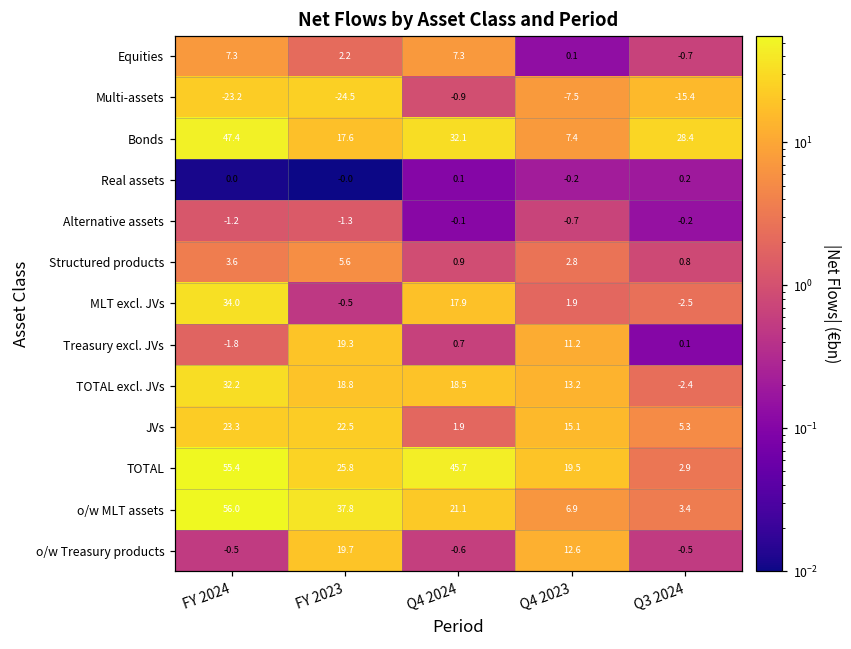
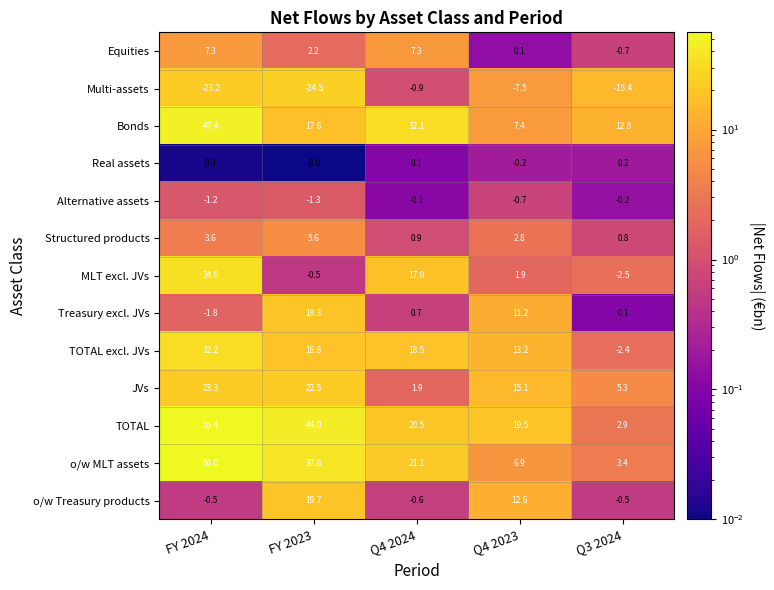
  {
    "Equities": {
      "FY 2024": 7.3,
      "FY 2023": 2.2,
      "Q4 2024": 7.3,
      "Q4 2023": 0.1,
      "Q3 2024": -0.7
    },
    "Multi-assets": {
      "FY 2024": -23.2,
      "FY 2023": -24.5,
      "Q4 2024": -0.9,
      "Q4 2023": -7.5,
      "Q3 2024": -15.4
    },
    "Bonds": {
      "FY 2024": 47.4,
      "FY 2023": 17.6,
      "Q4 2024": 32.1,
      "Q4 2023": 7.4,
-     "Q3 2024": 28.4
+     "Q3 2024": 12.8
    },
    "Real assets": {
      "FY 2024": 0.0,
      "FY 2023": -0.0,
      "Q4 2024": 0.1,
      "Q4 2023": -0.2,
      "Q3 2024": 0.2
    },
    "Alternative assets": {
      "FY 2024": -1.2,
      "FY 2023": -1.3,
      "Q4 2024": -0.1,
      "Q4 2023": -0.7,
      "Q3 2024": -0.2
    },
    "Structured products": {
      "FY 2024": 3.6,
      "FY 2023": 5.6,
      "Q4 2024": 0.9,
      "Q4 2023": 2.8,
      "Q3 2024": 0.8
    },
    "MLT excl. JVs": {
      "FY 2024": 34.0,
      "FY 2023": -0.5,
      "Q4 2024": 17.9,
      "Q4 2023": 1.9,
      "Q3 2024": -2.5
    },
    "Treasury excl. JVs": {
      "FY 2024": -1.8,
      "FY 2023": 19.3,
      "Q4 2024": 0.7,
      "Q4 2023": 11.2,
      "Q3 2024": 0.1
    },
    "TOTAL excl. JVs": {
      "FY 2024": 32.2,
      "FY 2023": 18.8,
      "Q4 2024": 18.5,
      "Q4 2023": 13.2,
      "Q3 2024": -2.4
    },
    "JVs": {
      "FY 2024": 23.3,
      "FY 2023": 22.5,
      "Q4 2024": 1.9,
      "Q4 2023": 15.1,
      "Q3 2024": 5.3
    },
    "TOTAL": {
      "FY 2024": 55.4,
-     "FY 2023": 25.8,
-     "Q4 2024": 45.7,
+     "FY 2023": 44.0,
+     "Q4 2024": 20.5,
      "Q4 2023": 19.5,
      "Q3 2024": 2.9
    },
    "o/w MLT assets": {
      "FY 2024": 56.0,
      "FY 2023": 37.8,
      "Q4 2024": 21.1,
      "Q4 2023": 6.9,
      "Q3 2024": 3.4
    },
    "o/w Treasury products": {
      "FY 2024": -0.5,
      "FY 2023": 19.7,
      "Q4 2024": -0.6,
      "Q4 2023": 12.6,
      "Q3 2024": -0.5
    }
  }
